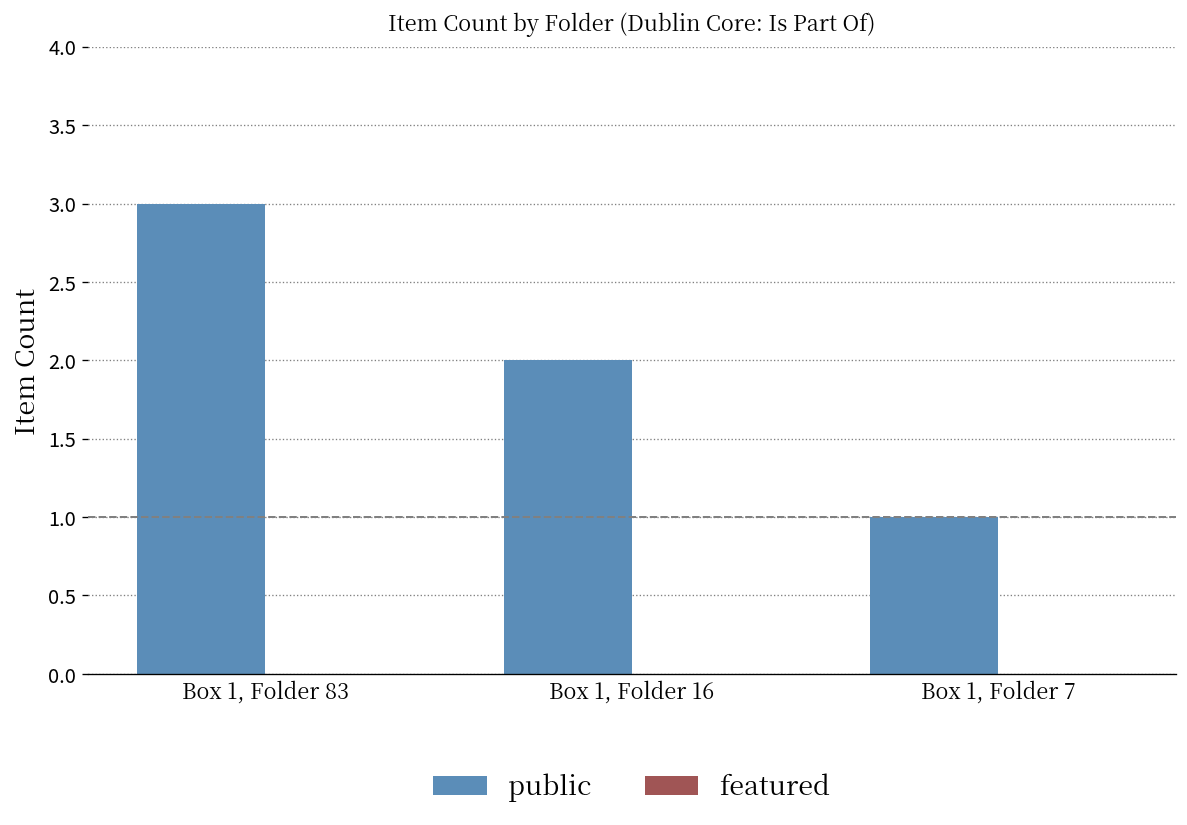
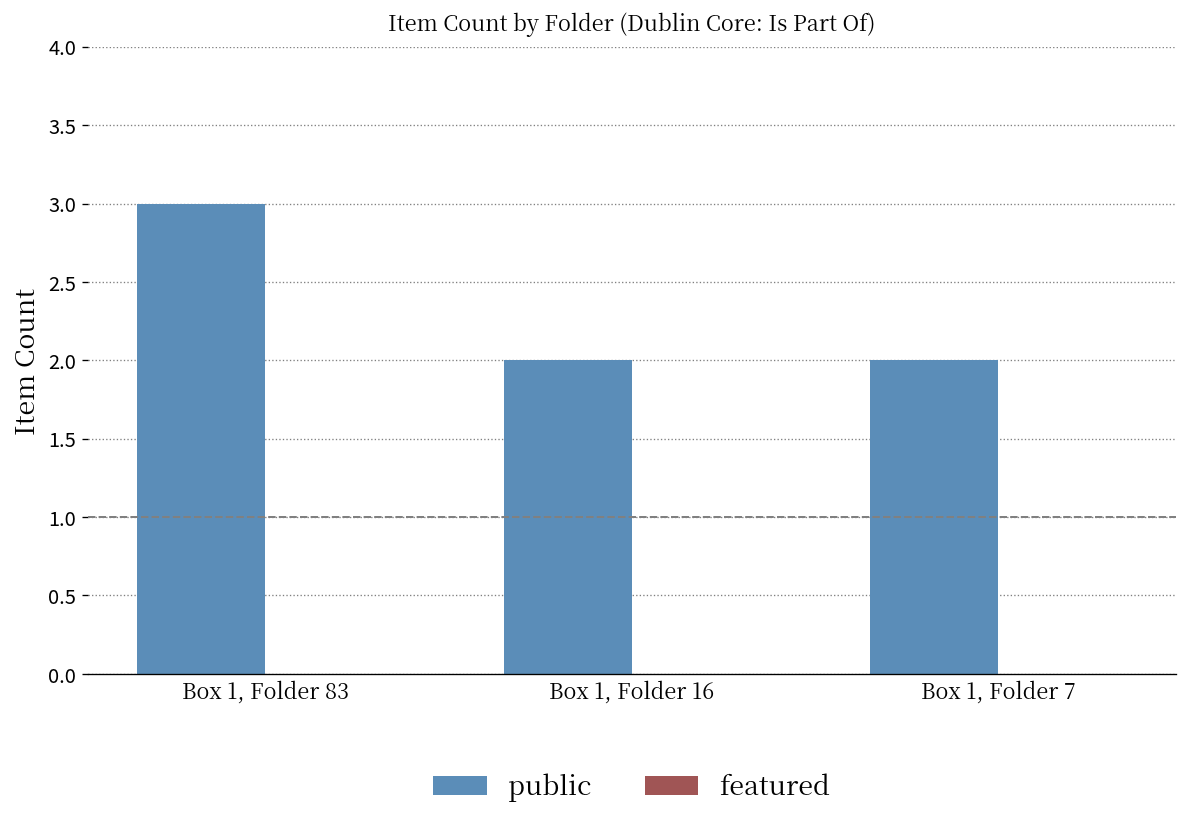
  {
    "public": {
      "Box 1, Folder 83": 3,
      "Box 1, Folder 16": 2,
-     "Box 1, Folder 7": 1
+     "Box 1, Folder 7": 2
    },
    "featured": {
      "Box 1, Folder 83": 0,
      "Box 1, Folder 16": 0,
      "Box 1, Folder 7": 0
    }
  }
